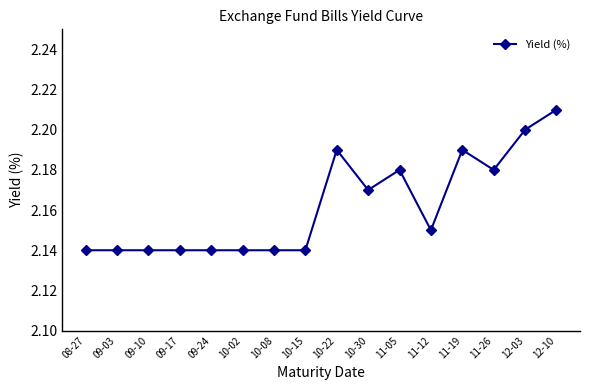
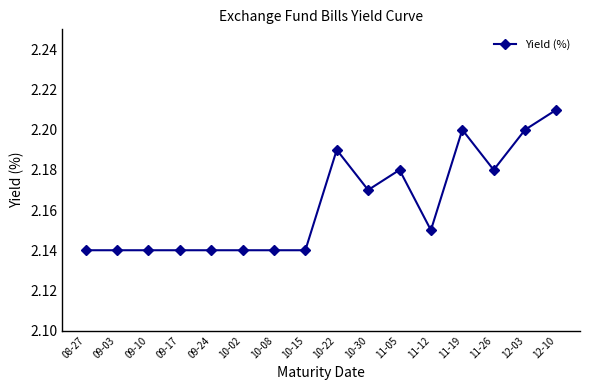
  {
    "08-27": 2.14,
    "09-03": 2.14,
    "09-10": 2.14,
    "09-17": 2.14,
    "09-24": 2.14,
    "10-02": 2.14,
    "10-08": 2.14,
    "10-15": 2.14,
    "10-22": 2.19,
    "10-30": 2.17,
    "11-05": 2.18,
    "11-12": 2.15,
-   "11-19": 2.19,
+   "11-19": 2.20,
    "11-26": 2.18,
    "12-03": 2.20,
    "12-10": 2.21
  }
